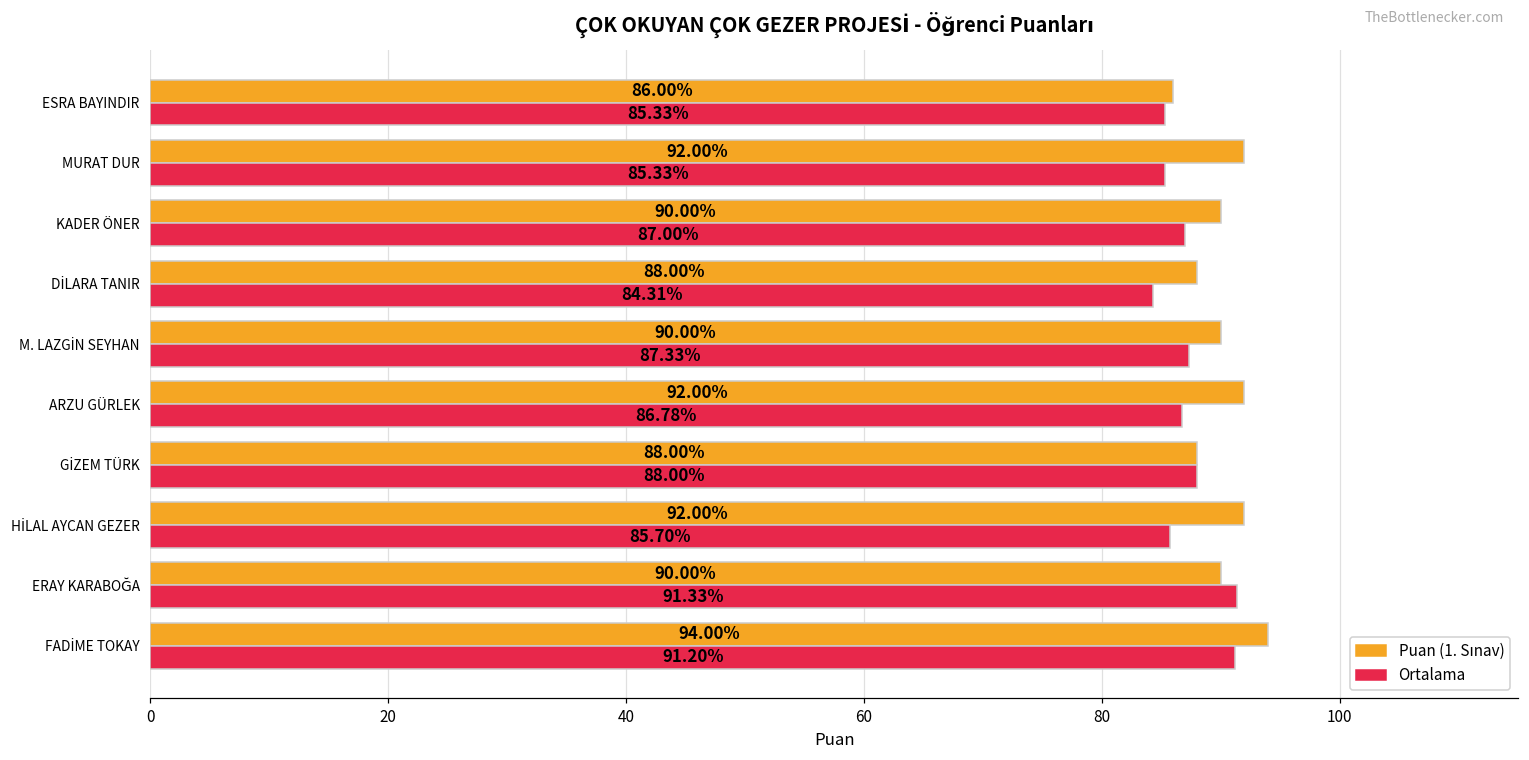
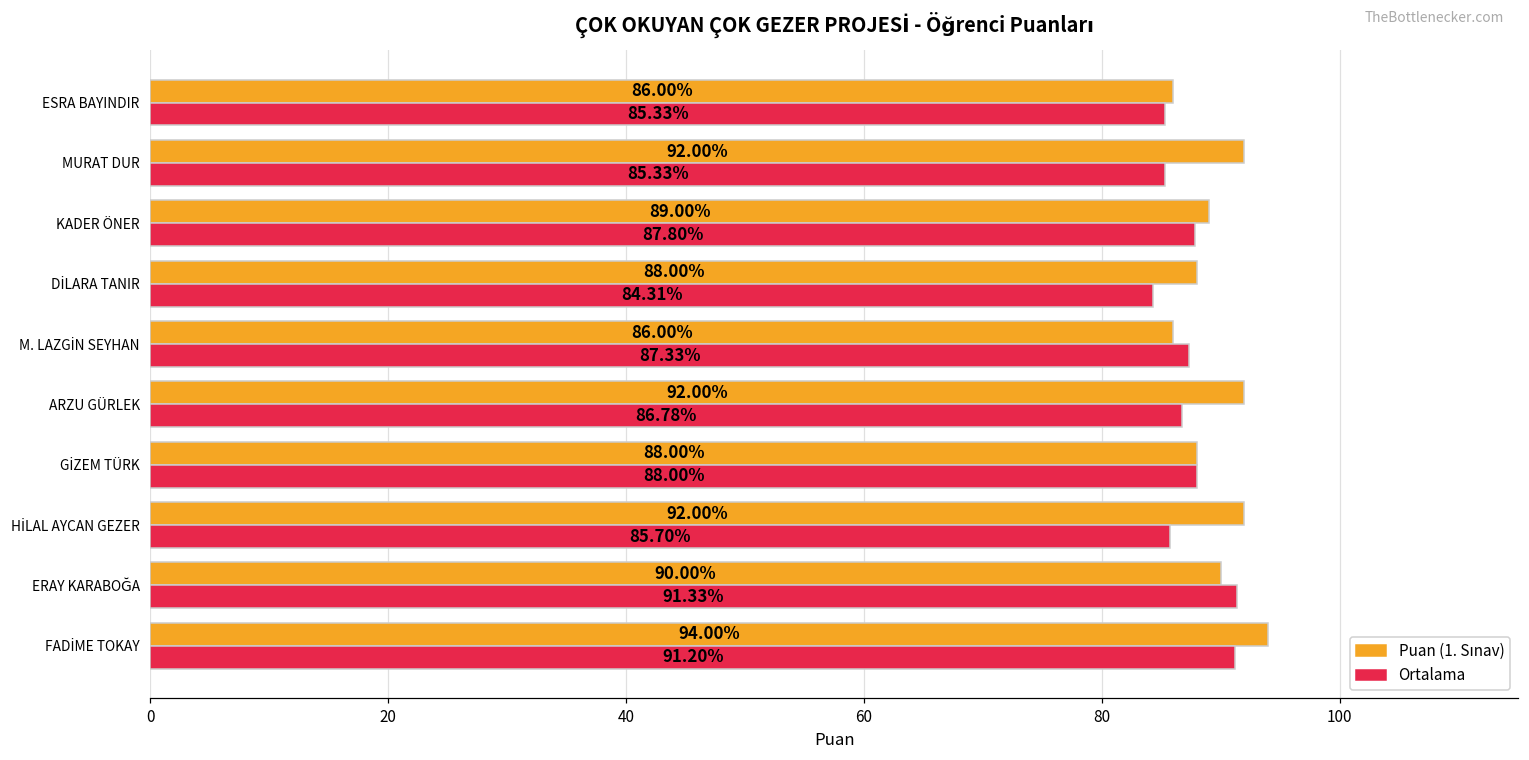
  {
    "Puan (1. Sınav)": {
      "ESRA BAYINDIR": "86.00%",
      "MURAT DUR": "92.00%",
-     "KADER ÖNER": "90.00%",
+     "KADER ÖNER": "89.00%",
      "DİLARA TANIR": "88.00%",
-     "M. LAZGİN SEYHAN": "90.00%",
+     "M. LAZGİN SEYHAN": "86.00%",
      "ARZU GÜRLEK": "92.00%",
      "GİZEM TÜRK": "88.00%",
      "HİLAL AYCAN GEZER": "92.00%",
      "ERAY KARABOĞA": "90.00%",
      "FADİME TOKAY": "94.00%"
    },
    "Ortalama": {
      "ESRA BAYINDIR": "85.33%",
      "MURAT DUR": "85.33%",
-     "KADER ÖNER": "87.00%",
+     "KADER ÖNER": "87.80%",
      "DİLARA TANIR": "84.31%",
      "M. LAZGİN SEYHAN": "87.33%",
      "ARZU GÜRLEK": "86.78%",
      "GİZEM TÜRK": "88.00%",
      "HİLAL AYCAN GEZER": "85.70%",
      "ERAY KARABOĞA": "91.33%",
      "FADİME TOKAY": "91.20%"
    }
  }
